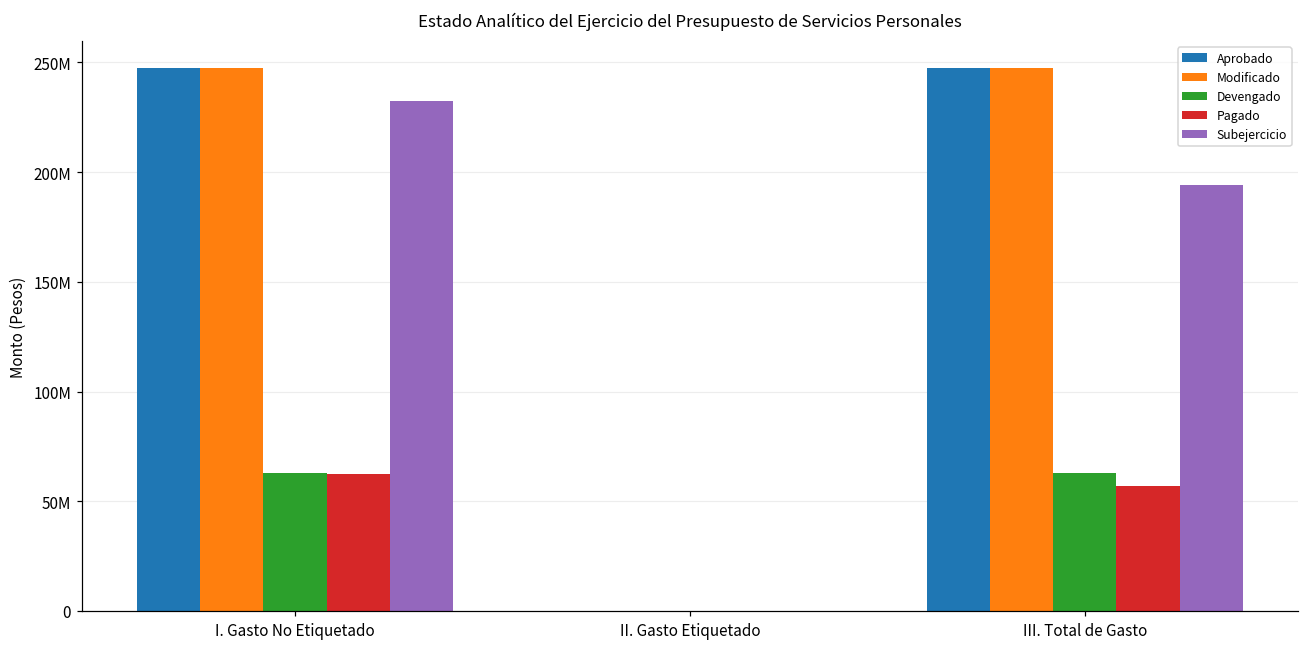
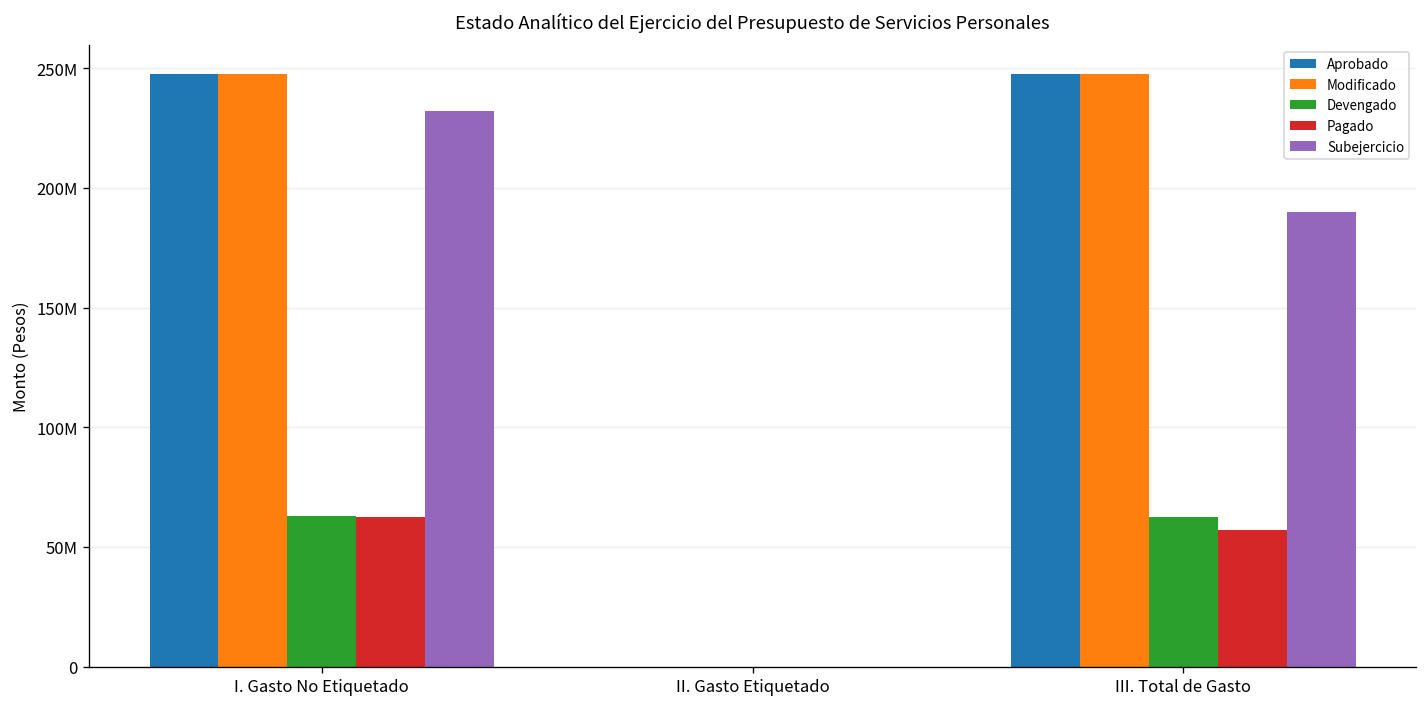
  {
    "Aprobado": {
      "I. Gasto No Etiquetado": 247000000,
      "II. Gasto Etiquetado": 0,
      "III. Total de Gasto": 247000000
    },
    "Modificado": {
      "I. Gasto No Etiquetado": 247000000,
      "II. Gasto Etiquetado": 0,
      "III. Total de Gasto": 247000000
    },
    "Devengado": {
      "I. Gasto No Etiquetado": 63000000,
      "II. Gasto Etiquetado": 0,
      "III. Total de Gasto": 63000000
    },
    "Pagado": {
      "I. Gasto No Etiquetado": 62000000,
      "II. Gasto Etiquetado": 0,
      "III. Total de Gasto": 57000000
    },
    "Subejercicio": {
      "I. Gasto No Etiquetado": 232000000,
      "II. Gasto Etiquetado": 0,
-     "III. Total de Gasto": 194000000
+     "III. Total de Gasto": 190000000
    }
  }
